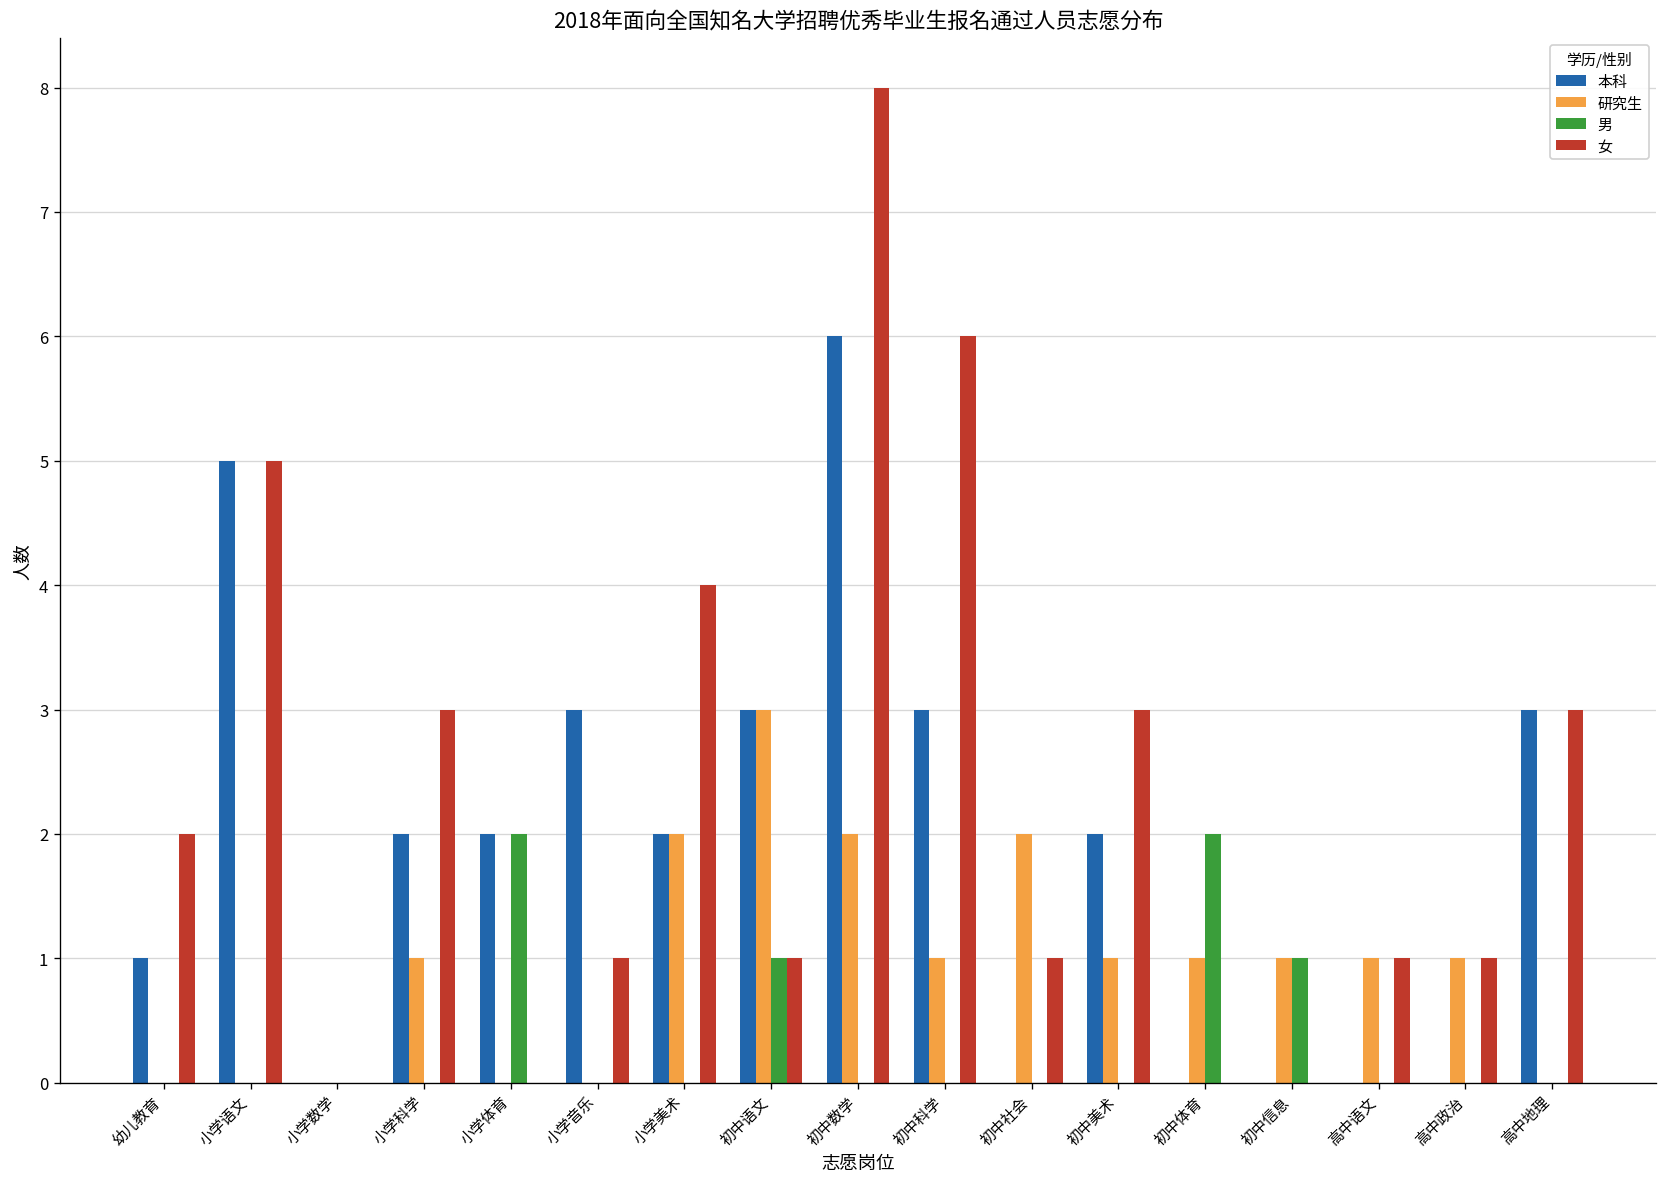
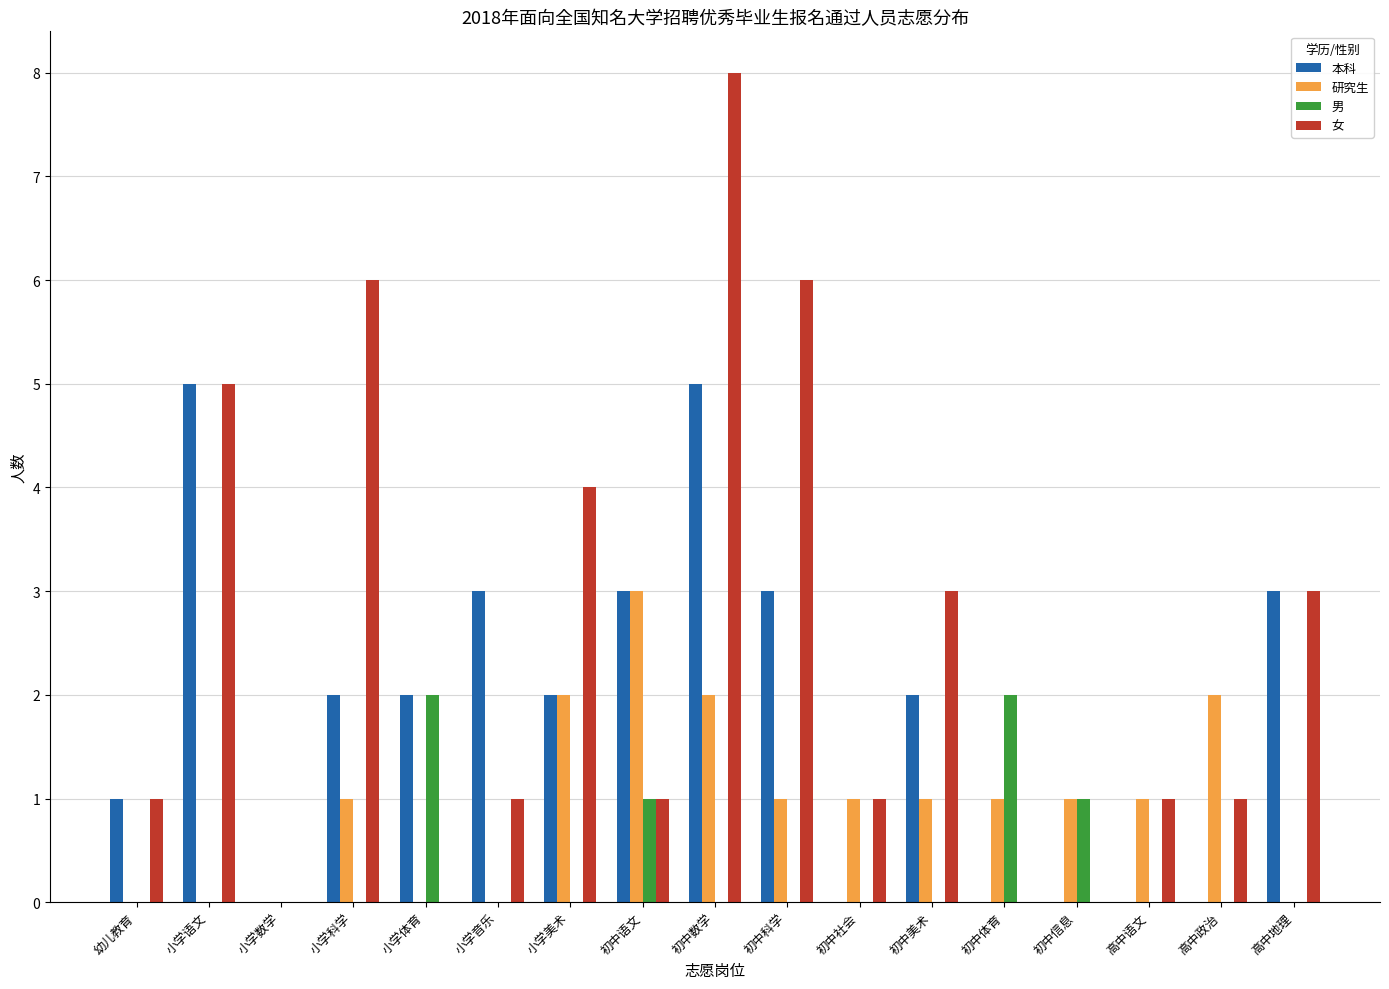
  {
    "本科": {
      "幼儿教育": 1,
      "小学语文": 5,
      "小学数学": 0,
      "小学科学": 2,
      "小学体育": 2,
      "小学音乐": 3,
      "小学美术": 2,
      "初中语文": 3,
-     "初中数学": 6,
+     "初中数学": 5,
      "初中科学": 3,
      "初中社会": 0,
      "初中美术": 2,
      "初中体育": 0,
      "初中信息": 0,
      "高中语文": 0,
      "高中政治": 0,
      "高中地理": 3
    },
    "研究生": {
      "幼儿教育": 0,
      "小学语文": 0,
      "小学数学": 0,
      "小学科学": 1,
      "小学体育": 0,
      "小学音乐": 0,
      "小学美术": 2,
      "初中语文": 3,
      "初中数学": 2,
      "初中科学": 1,
-     "初中社会": 2,
+     "初中社会": 1,
      "初中美术": 1,
      "初中体育": 1,
      "初中信息": 1,
      "高中语文": 1,
-     "高中政治": 1,
+     "高中政治": 2,
      "高中地理": 0
    },
    "男": {
      "幼儿教育": 0,
      "小学语文": 0,
      "小学数学": 0,
      "小学科学": 0,
      "小学体育": 2,
      "小学音乐": 0,
      "小学美术": 0,
      "初中语文": 1,
      "初中数学": 0,
      "初中科学": 0,
      "初中社会": 0,
      "初中美术": 0,
      "初中体育": 2,
      "初中信息": 1,
      "高中语文": 0,
      "高中政治": 0,
      "高中地理": 0
    },
    "女": {
-     "幼儿教育": 2,
+     "幼儿教育": 1,
      "小学语文": 5,
      "小学数学": 0,
-     "小学科学": 3,
+     "小学科学": 6,
      "小学体育": 0,
      "小学音乐": 1,
      "小学美术": 4,
      "初中语文": 1,
      "初中数学": 8,
      "初中科学": 6,
      "初中社会": 1,
      "初中美术": 3,
      "初中体育": 0,
      "初中信息": 0,
      "高中语文": 1,
      "高中政治": 1,
      "高中地理": 3
    }
  }
